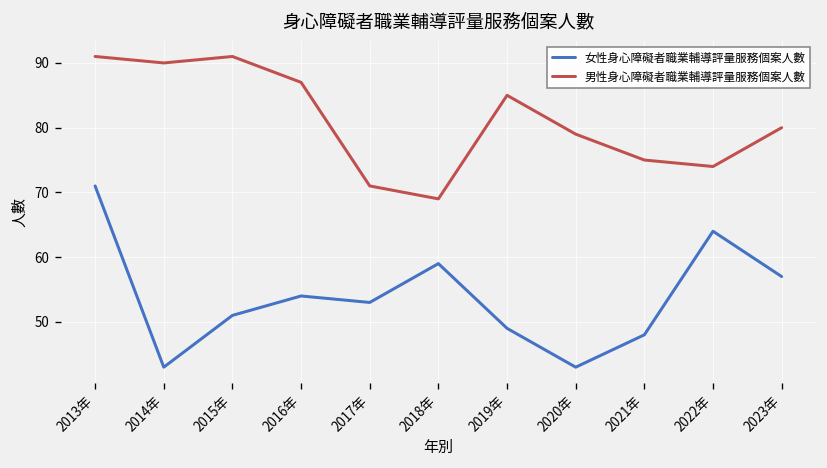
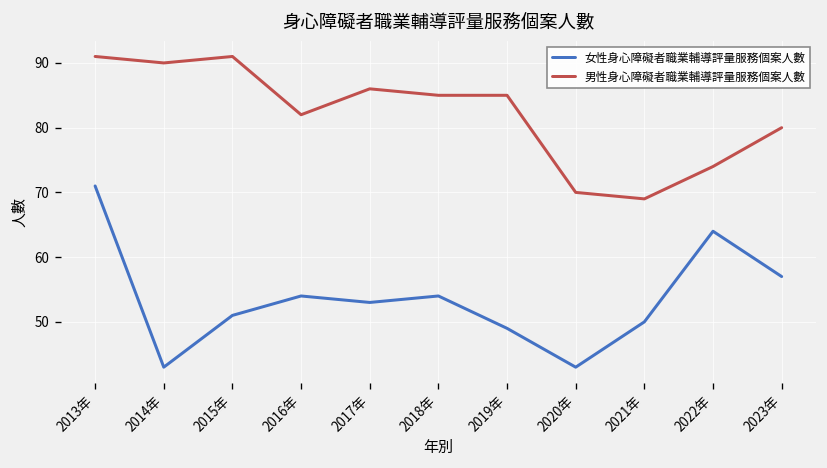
  {
    "女性身心障礙者職業輔導評量服務個案人數": {
      "2013年": 71,
      "2014年": 43,
      "2015年": 51,
      "2016年": 54,
      "2017年": 53,
-     "2018年": 59,
+     "2018年": 54,
      "2019年": 49,
      "2020年": 43,
-     "2021年": 48,
+     "2021年": 50,
      "2022年": 64,
      "2023年": 57
    },
    "男性身心障礙者職業輔導評量服務個案人數": {
      "2013年": 91,
      "2014年": 90,
      "2015年": 91,
-     "2016年": 87,
-     "2017年": 71,
-     "2018年": 69,
+     "2016年": 82,
+     "2017年": 86,
+     "2018年": 85,
      "2019年": 85,
-     "2020年": 79,
-     "2021年": 75,
+     "2020年": 70,
+     "2021年": 69,
      "2022年": 74,
      "2023年": 80
    }
  }
